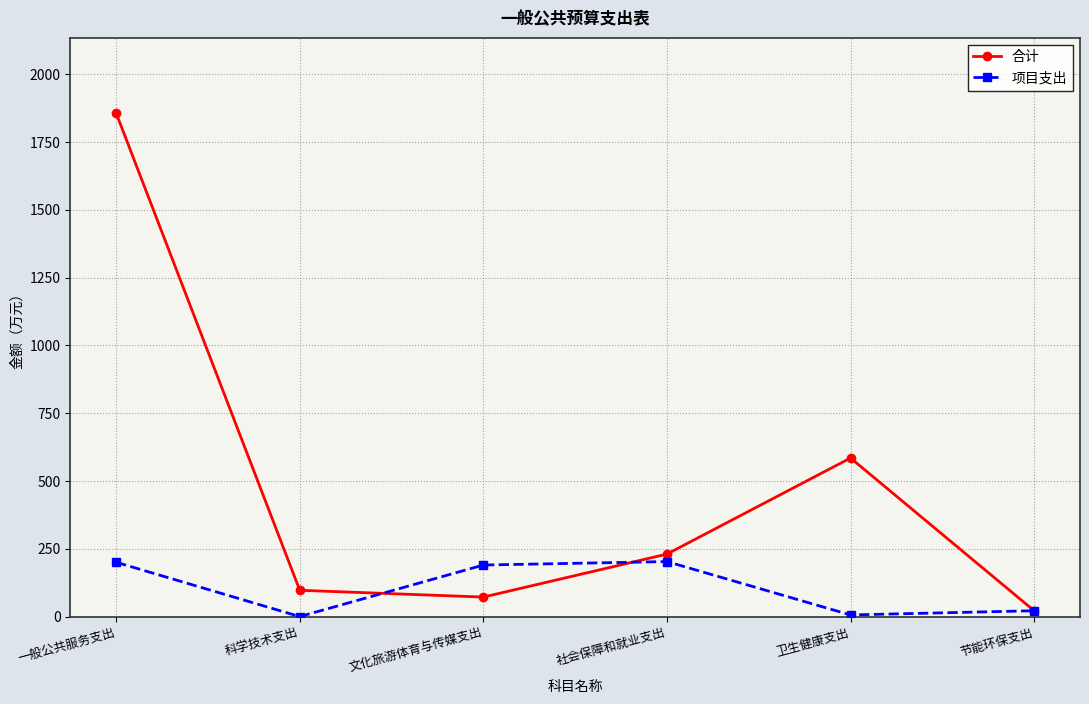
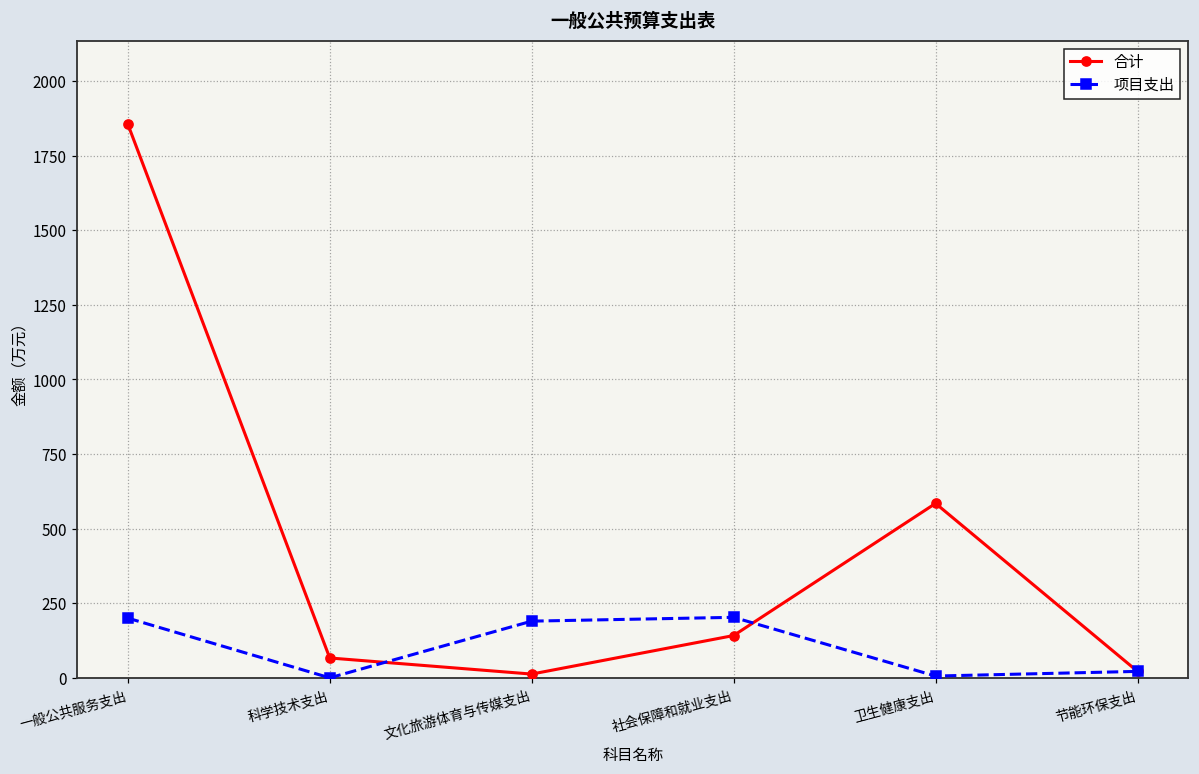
  {
    "合计": {
      "一般公共服务支出": 1860,
-     "科学技术支出": 100,
-     "文化旅游体育与传媒支出": 70,
-     "社会保障和就业支出": 230,
+     "科学技术支出": 70,
+     "文化旅游体育与传媒支出": 10,
+     "社会保障和就业支出": 140,
      "卫生健康支出": 580
    },
    "项目支出": {
      "一般公共服务支出": 200,
      "科学技术支出": 0,
      "文化旅游体育与传媒支出": 190,
      "社会保障和就业支出": 200,
      "卫生健康支出": 10
    }
  }
